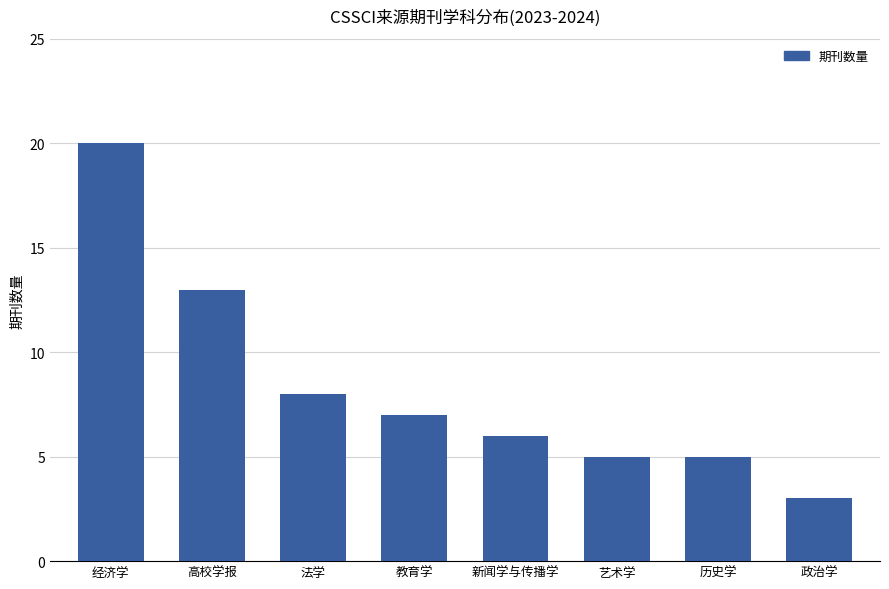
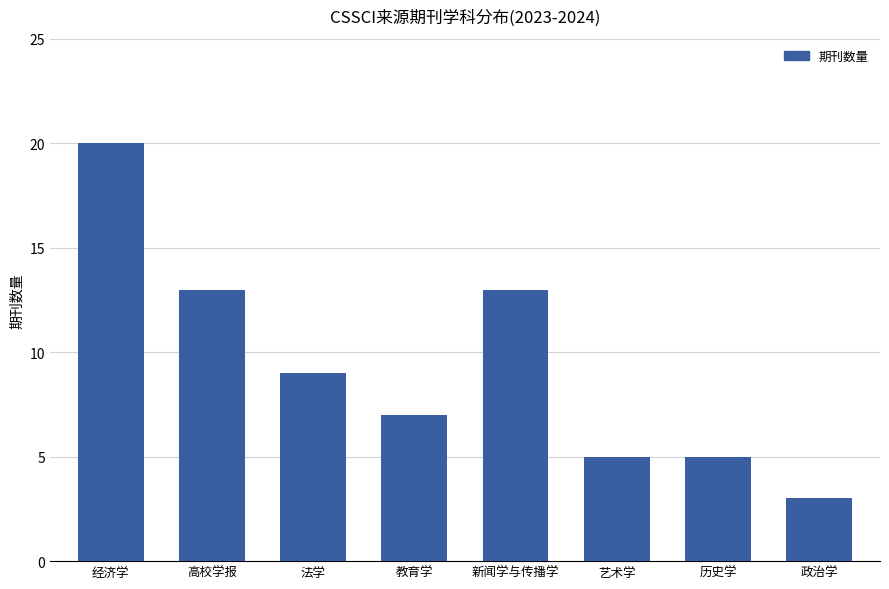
  {
    "经济学": 20,
    "高校学报": 13,
-   "法学": 8,
+   "法学": 9,
    "教育学": 7,
-   "新闻学与传播学": 6,
+   "新闻学与传播学": 13,
    "艺术学": 5,
    "历史学": 5,
    "政治学": 3
  }
